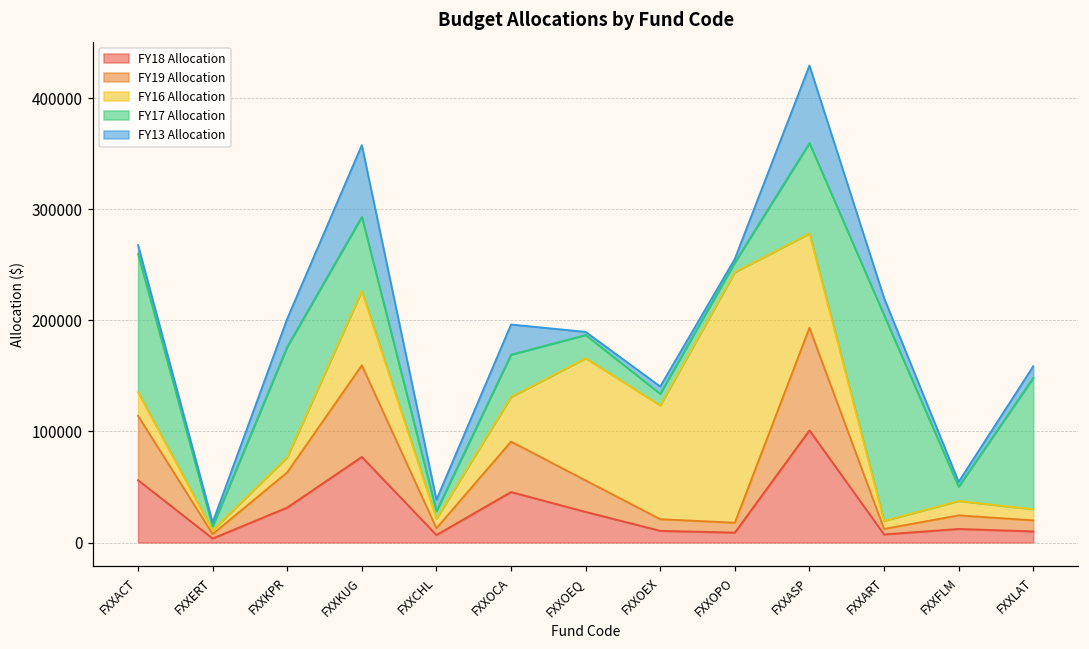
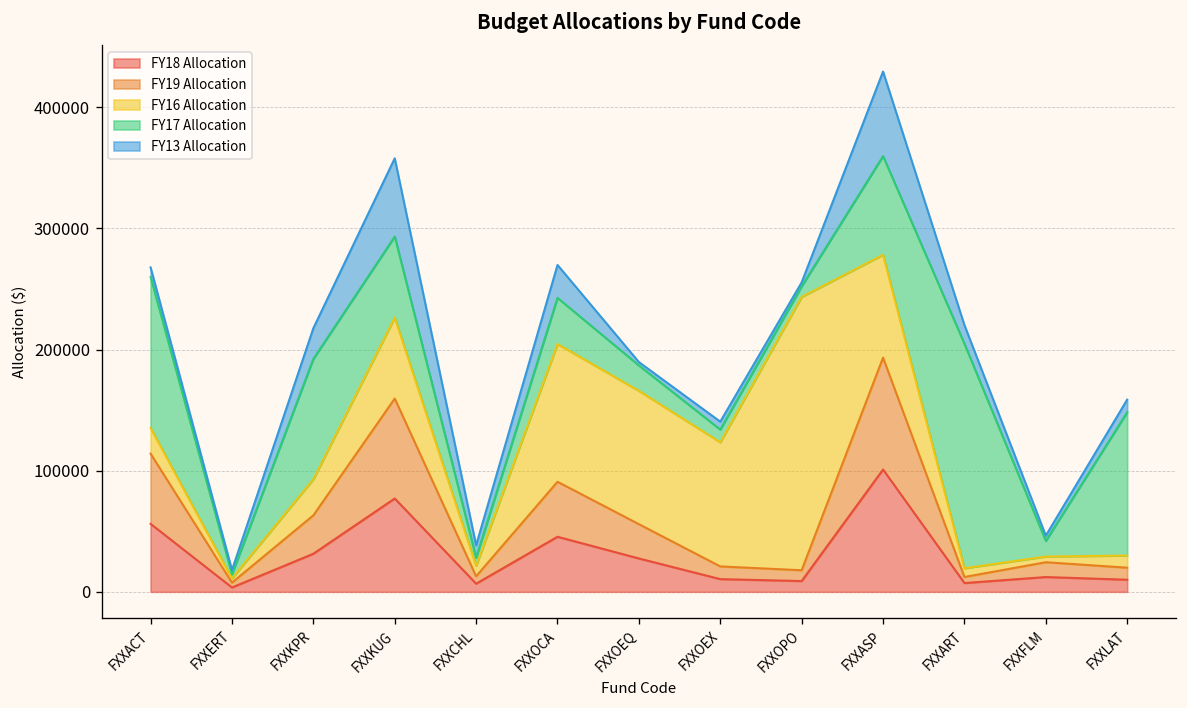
  {
    "FY16 Allocation": {
      "FXXACT": 21000,
      "FXXERT": 3000,
-     "FXXKPR": 14000,
+     "FXXKPR": 30000,
      "FXXKUG": 67000,
      "FXXCHL": 9000,
-     "FXXOCA": 40000,
+     "FXXOCA": 114000,
      "FXXOEQ": 110000,
      "FXXOEX": 102000,
      "FXXOPO": 226000,
      "FXXASP": 85000,
      "FXXART": 7000,
-     "FXXFLM": 13000,
+     "FXXFLM": 5000,
      "FXXLAT": 10000
    },
    "FY17 Allocation": {
      "FXXACT": 125000,
      "FXXERT": 3000,
      "FXXKPR": 99000,
      "FXXKUG": 67000,
      "FXXCHL": 7000,
      "FXXOCA": 38000,
      "FXXOEQ": 21000,
      "FXXOEX": 11000,
      "FXXOPO": 9000,
      "FXXASP": 82000,
      "FXXART": 185000,
      "FXXFLM": 13000,
      "FXXLAT": 118000
    },
    "FY13 Allocation": {
      "FXXACT": 8000,
      "FXXERT": 4000,
      "FXXKPR": 25000,
      "FXXKUG": 65000,
      "FXXCHL": 10000,
      "FXXOCA": 27000,
      "FXXOEQ": 3000,
      "FXXOEX": 7000,
      "FXXOPO": 3000,
      "FXXASP": 70000,
      "FXXART": 15000,
      "FXXFLM": 4000,
      "FXXLAT": 10000
    }
  }
